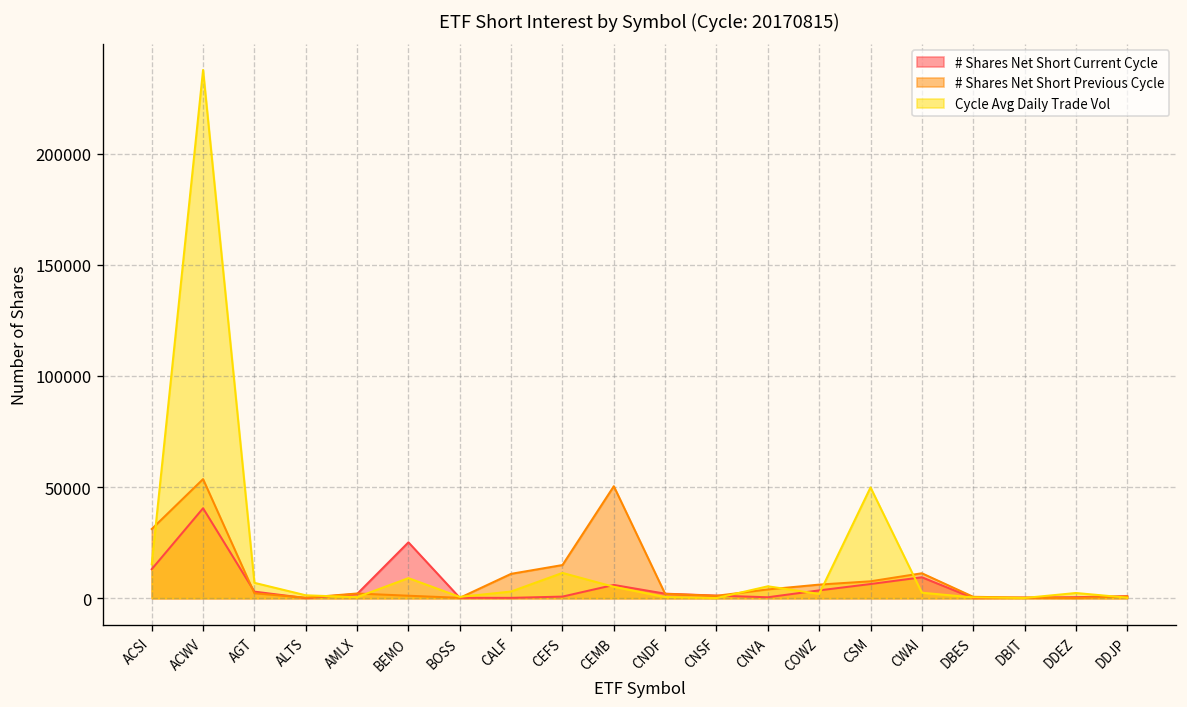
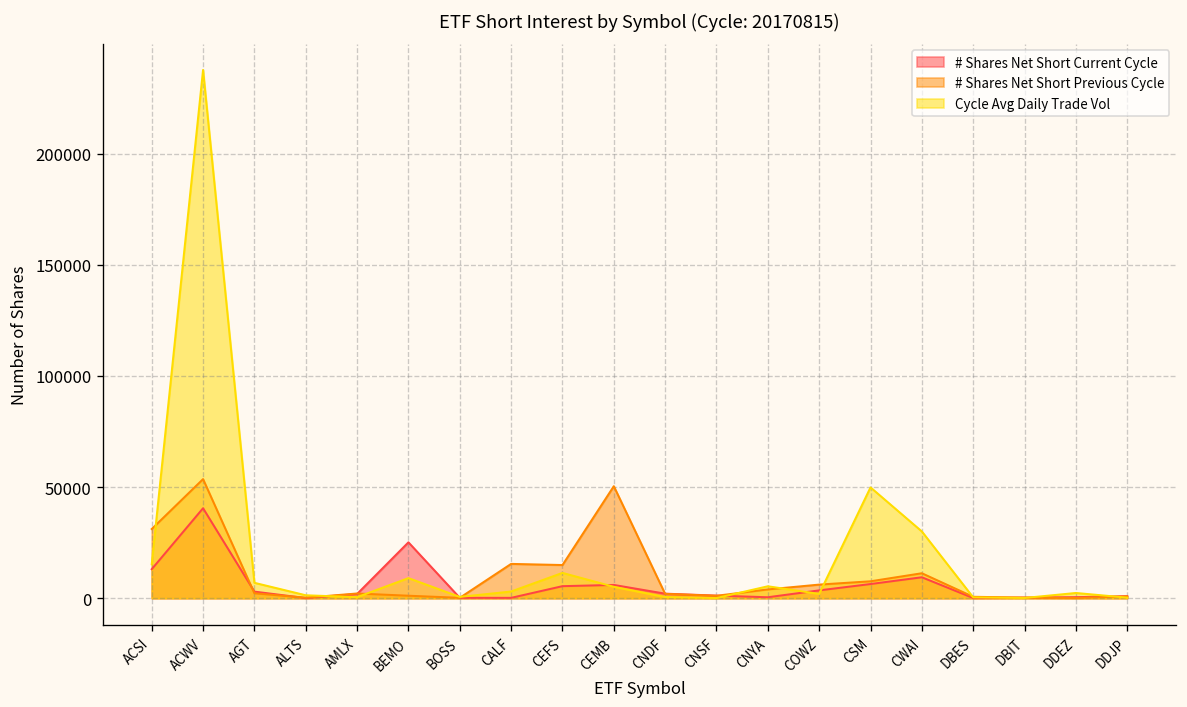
  {
    "# Shares Net Short Current Cycle": {
      "ACSI": 13000,
      "ACWV": 40000,
      "BEMO": 25000,
      "CALF": 0,
-     "CEFS": 1000,
+     "CEFS": 5000,
      "CNYA": 0,
      "COWZ": 4000,
      "CWAI": 9000
    },
    "# Shares Net Short Previous Cycle": {
      "ACSI": 31000,
      "ACWV": 54000,
      "BEMO": 1000,
-     "CALF": 11000,
+     "CALF": 15000,
      "CEFS": 15000,
      "CEMB": 50000,
      "CNYA": 4000,
      "COWZ": 6000,
      "CWAI": 11000
    },
    "Cycle Avg Daily Trade Vol": {
      "ACSI": 15000,
      "ACWV": 238000,
      "AGT": 7000,
      "AMLX": 0,
      "BEMO": 9000,
      "CALF": 3000,
      "CEFS": 11000,
      "CNDF": 1000,
      "CNYA": 5000,
      "COWZ": 2000,
      "CSM": 50000,
-     "CWAI": 2000,
+     "CWAI": 30000,
      "DDEZ": 2000
    }
  }
